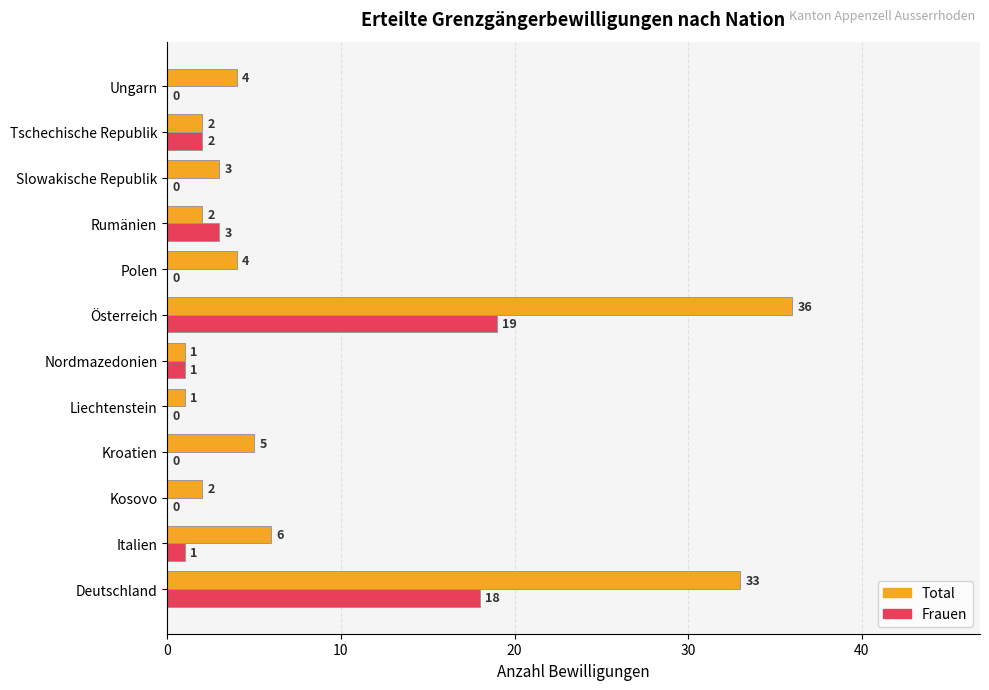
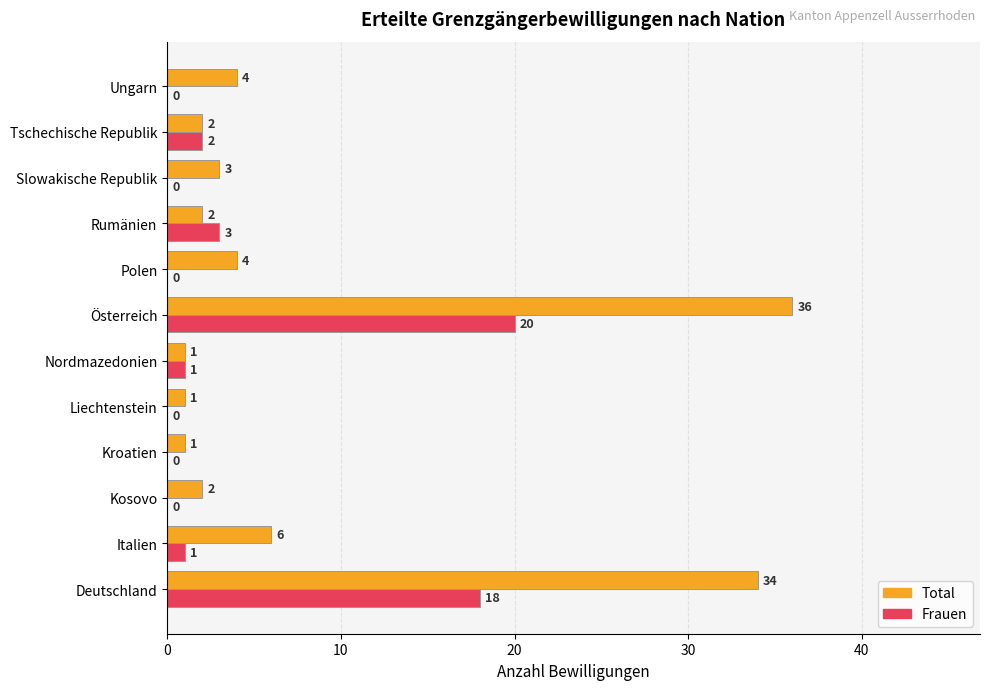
  {
    "Total": {
      "Ungarn": 4,
      "Tschechische Republik": 2,
      "Slowakische Republik": 3,
      "Rumänien": 2,
      "Polen": 4,
      "Österreich": 36,
      "Nordmazedonien": 1,
      "Liechtenstein": 1,
-     "Kroatien": 5,
+     "Kroatien": 1,
      "Kosovo": 2,
      "Italien": 6,
-     "Deutschland": 33
+     "Deutschland": 34
    },
    "Frauen": {
      "Ungarn": 0,
      "Tschechische Republik": 2,
      "Slowakische Republik": 0,
      "Rumänien": 3,
      "Polen": 0,
-     "Österreich": 19,
+     "Österreich": 20,
      "Nordmazedonien": 1,
      "Liechtenstein": 0,
      "Kroatien": 0,
      "Kosovo": 0,
      "Italien": 1,
      "Deutschland": 18
    }
  }
